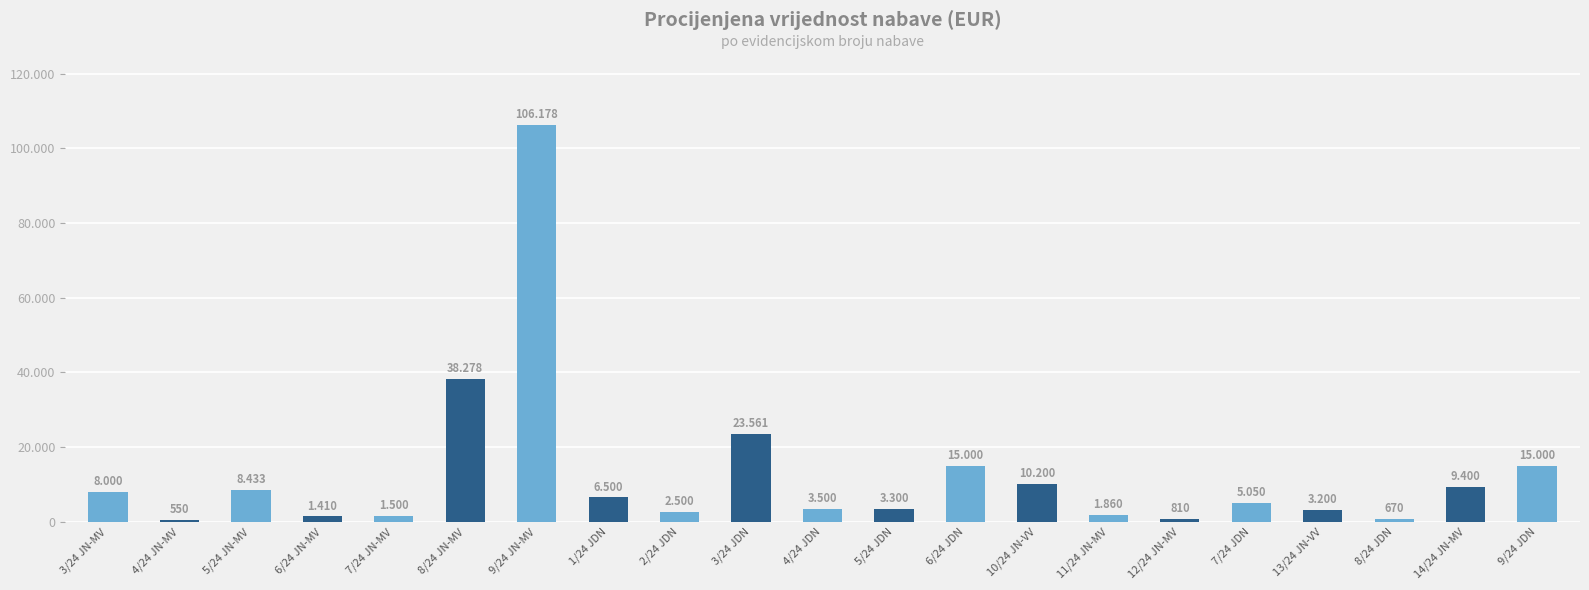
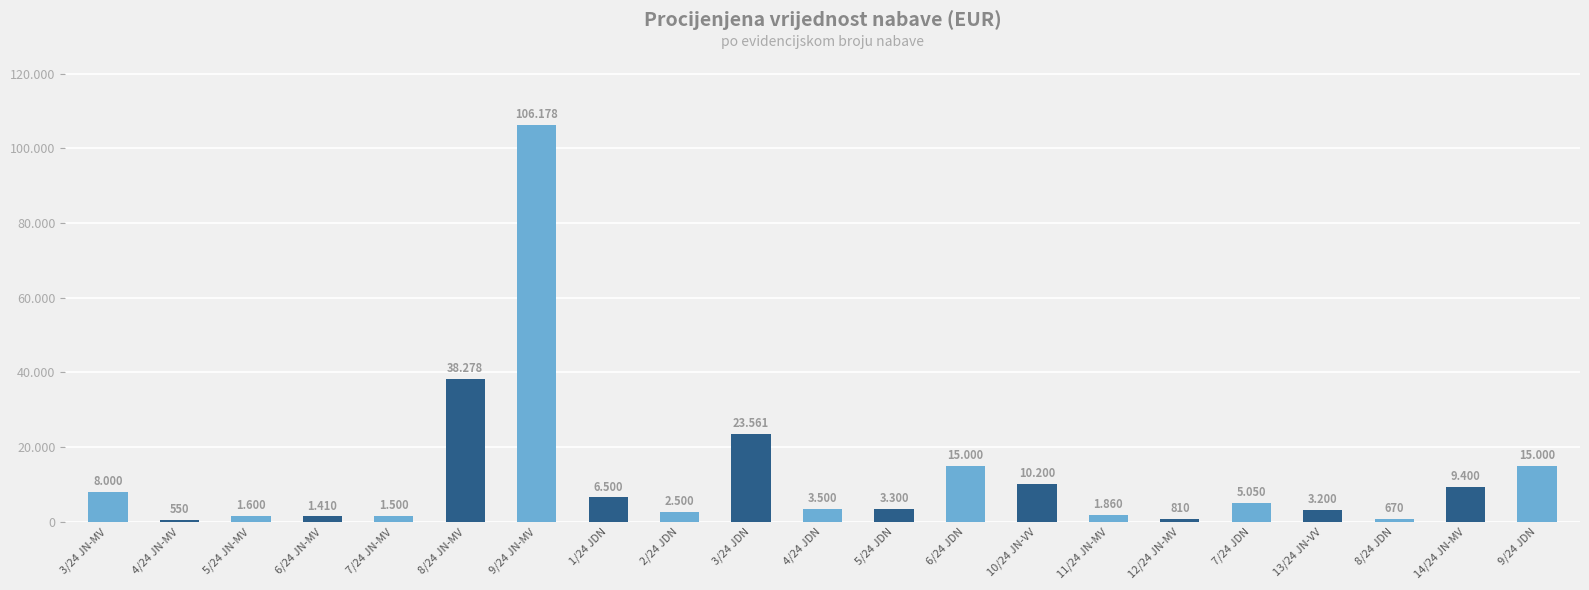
  {
    "4/24 JN-MV": 550,
-   "5/24 JN-MV": 8.433,
+   "5/24 JN-MV": 1.600,
    "12/24 JN-MV": 810,
    "8/24 JDN": 670
  }
